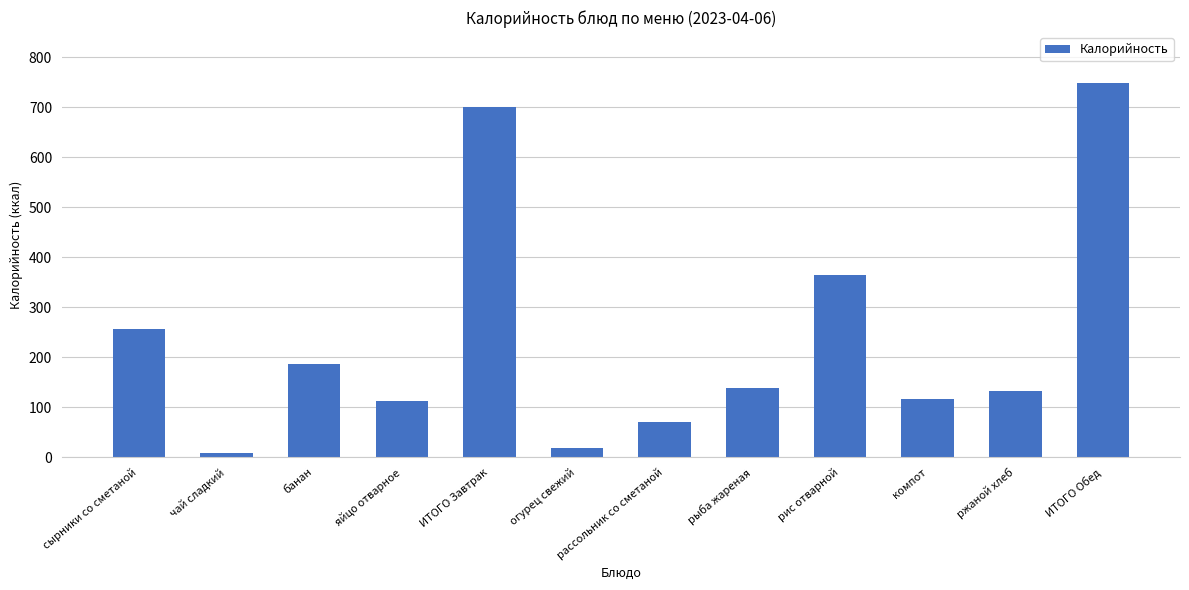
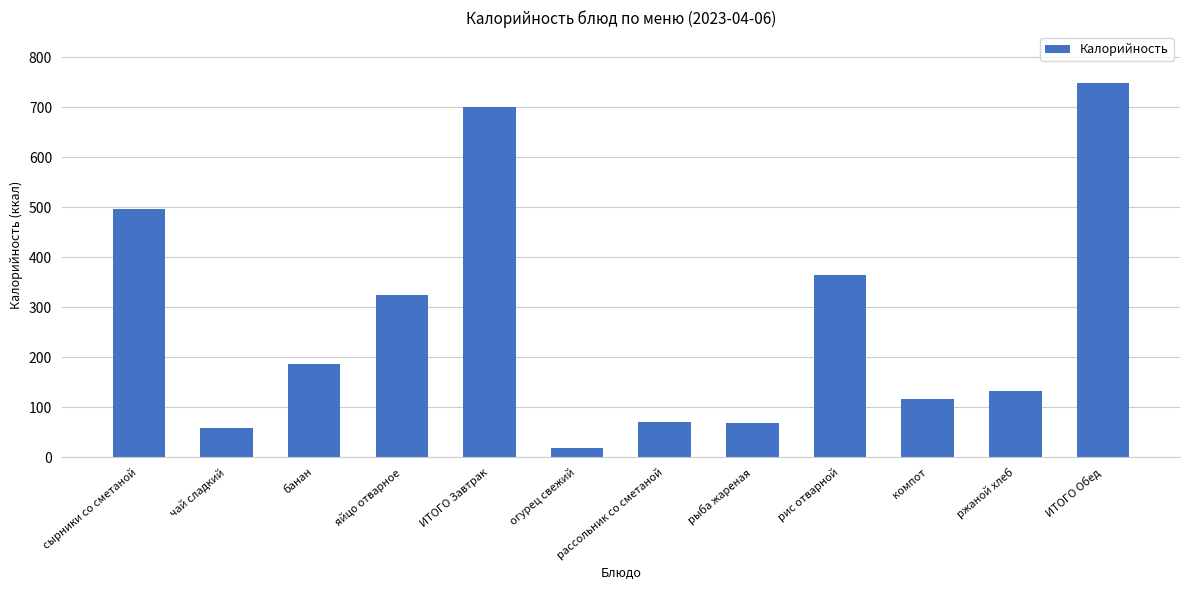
  {
-   "сырники со сметаной": 260,
-   "чай сладкий": 10,
+   "сырники со сметаной": 500,
+   "чай сладкий": 60,
    "банан": 190,
-   "яйцо отварное": 110,
+   "яйцо отварное": 320,
    "ИТОГО Завтрак": 700,
    "огурец свежий": 20,
    "рассольник со сметаной": 70,
-   "рыба жареная": 140,
+   "рыба жареная": 70,
    "рис отварной": 370,
    "компот": 120,
    "ржаной хлеб": 130,
    "ИТОГО Обед": 750
  }
